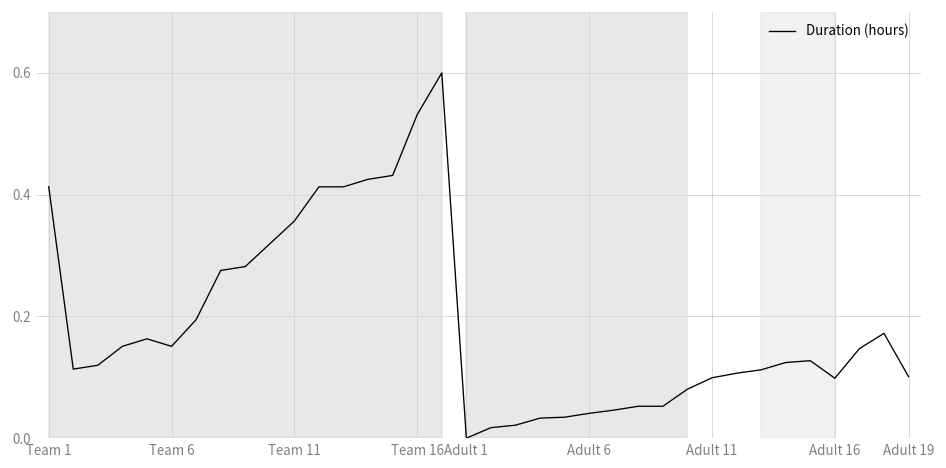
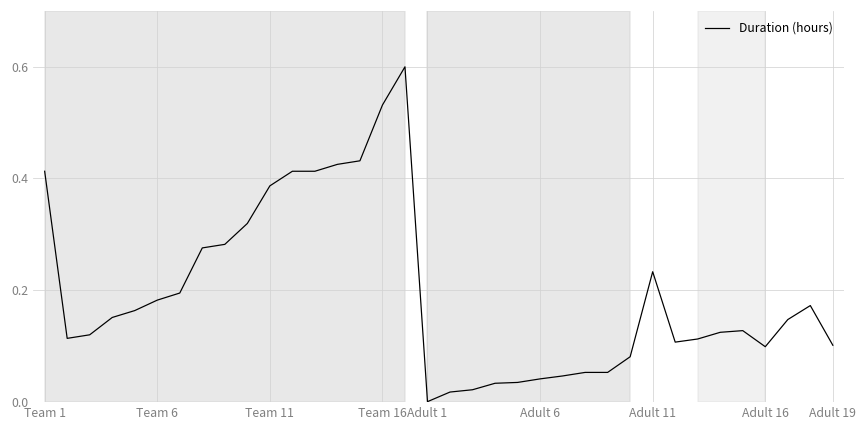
  {
    "Team 1": 0.41,
-   "Team 6": 0.15,
-   "Team 11": 0.36,
+   "Team 6": 0.18,
+   "Team 11": 0.39,
    "Team 16": 0.53,
    "Adult 1": 0.00,
    "Adult 6": 0.04,
-   "Adult 11": 0.10,
+   "Adult 11": 0.23,
    "Adult 16": 0.10,
    "Adult 19": 0.10
  }
